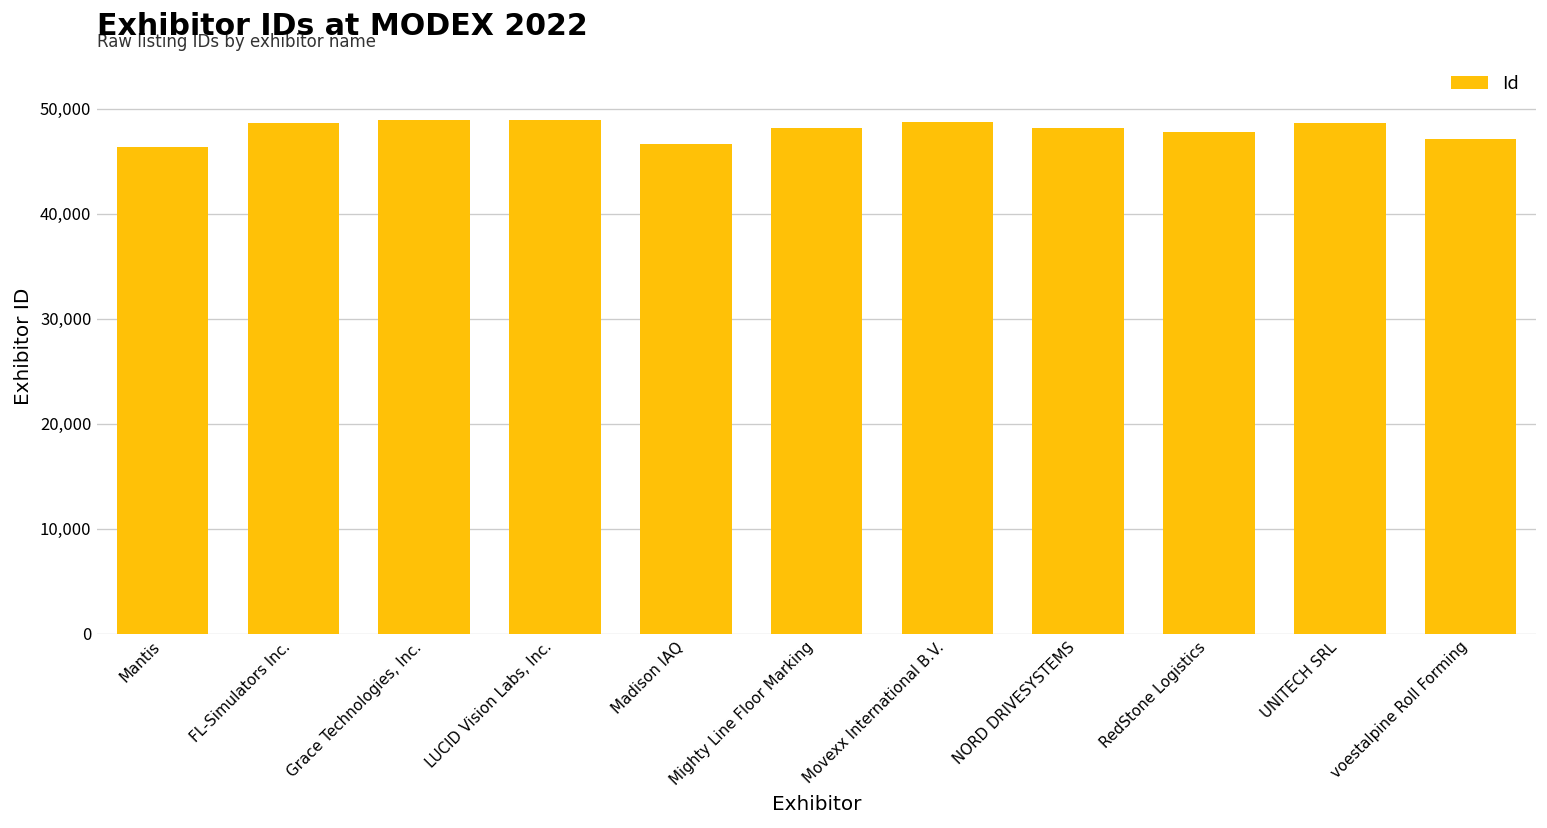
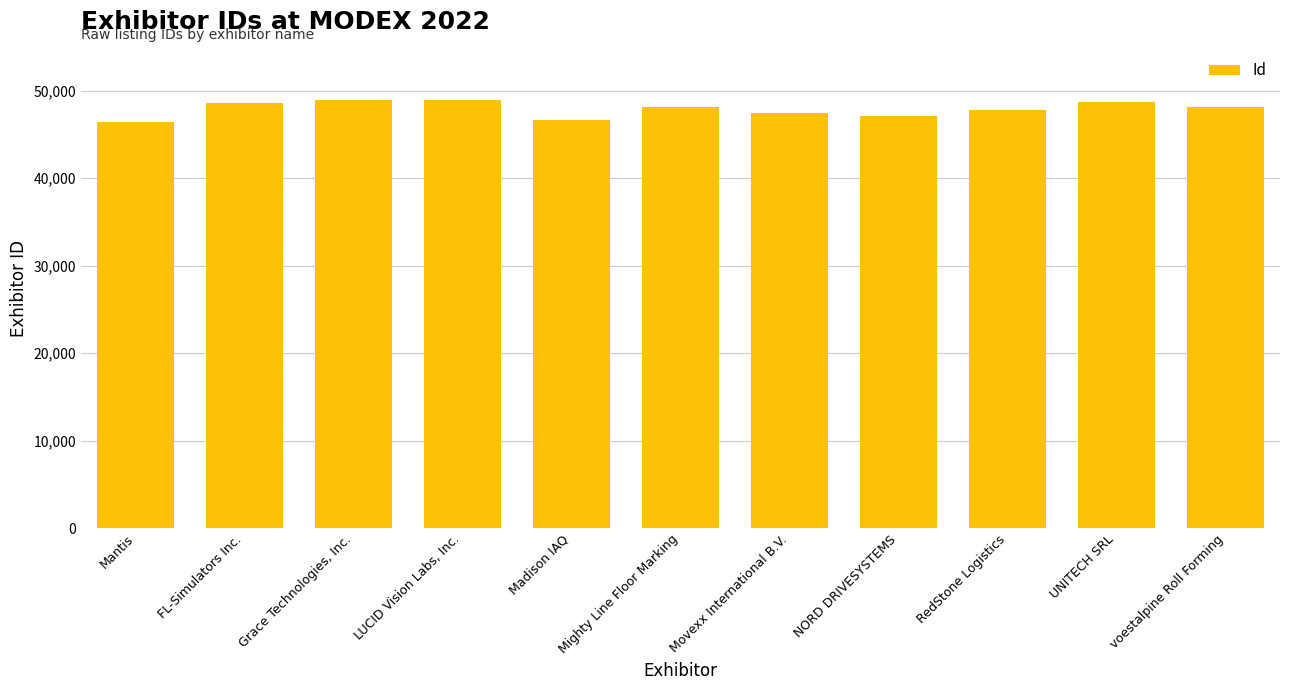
  {
    "Mantis": "46,000",
    "FL-Simulators Inc.": "49,000",
    "Grace Technologies, Inc.": "49,000",
    "LUCID Vision Labs, Inc.": "49,000",
    "Madison IAQ": "47,000",
    "Mighty Line Floor Marking": "48,000",
-   "Movexx International B.V.": "49,000",
-   "NORD DRIVESYSTEMS": "48,000",
+   "Movexx International B.V.": "47,000",
+   "NORD DRIVESYSTEMS": "47,000",
    "RedStone Logistics": "48,000",
    "UNITECH SRL": "49,000",
-   "voestalpine Roll Forming": "47,000"
+   "voestalpine Roll Forming": "48,000"
  }
